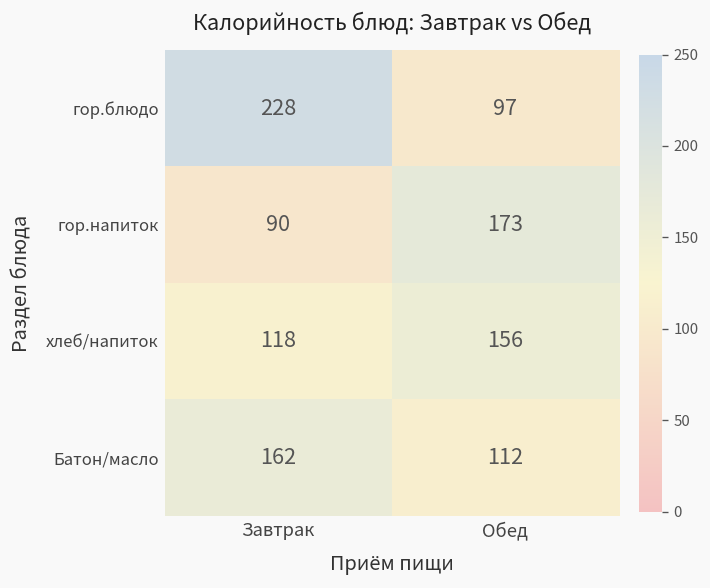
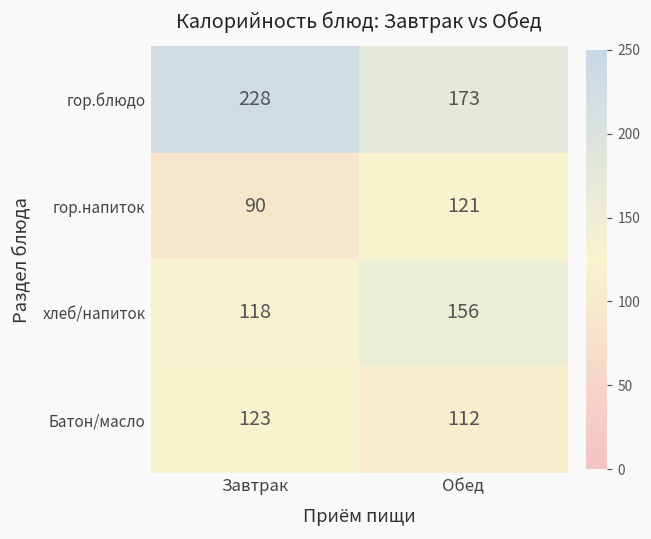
  {
    "гор.блюдо": {
      "Завтрак": 228,
-     "Обед": 97
+     "Обед": 173
    },
    "гор.напиток": {
      "Завтрак": 90,
-     "Обед": 173
+     "Обед": 121
    },
    "хлеб/напиток": {
      "Завтрак": 118,
      "Обед": 156
    },
    "Батон/масло": {
-     "Завтрак": 162,
+     "Завтрак": 123,
      "Обед": 112
    }
  }
